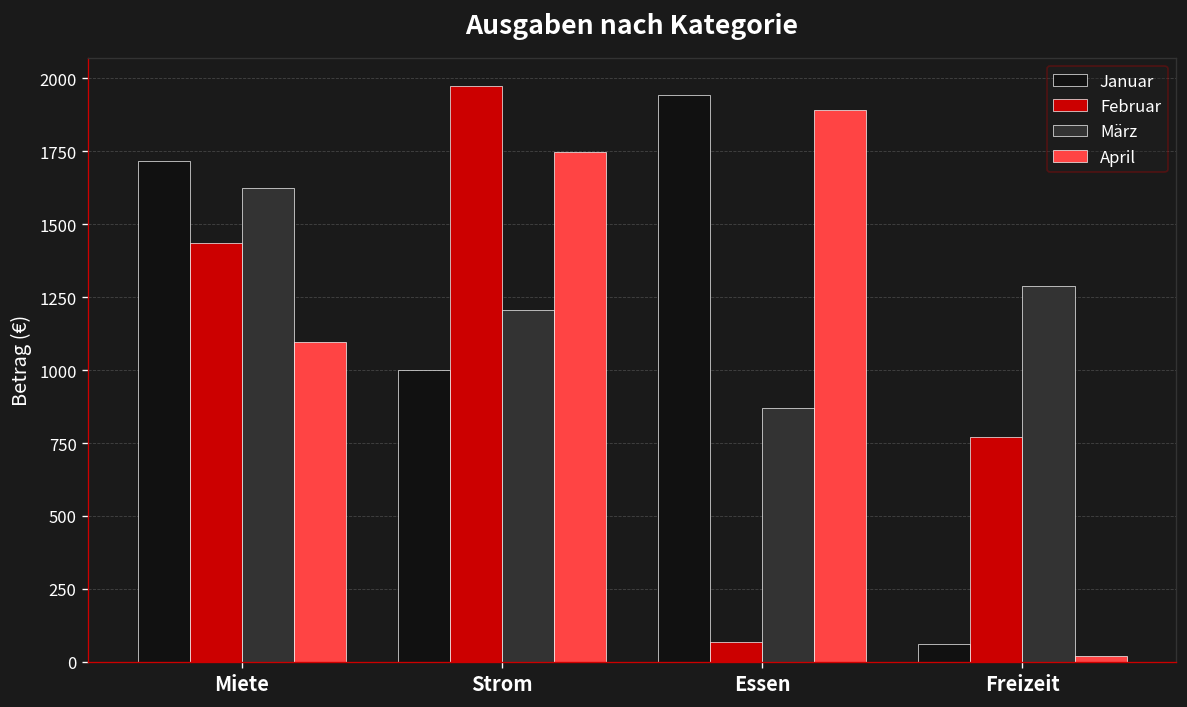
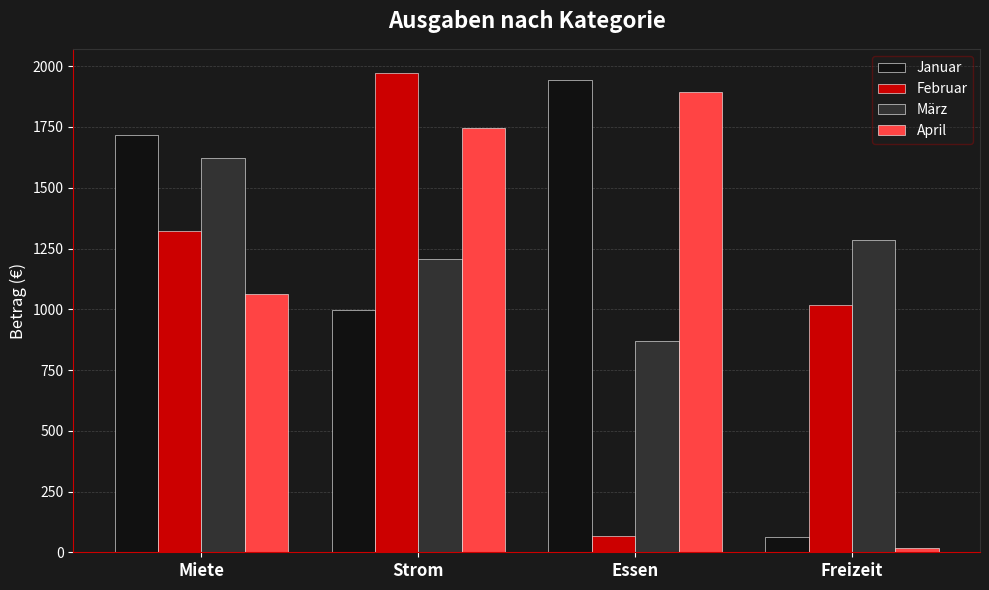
  {
    "Februar": {
-     "Miete": 1440,
+     "Miete": 1320,
      "Strom": 1970,
      "Essen": 70,
-     "Freizeit": 770
+     "Freizeit": 1020
    },
    "April": {
-     "Miete": 1100,
+     "Miete": 1060,
      "Strom": 1750,
      "Essen": 1890,
      "Freizeit": 20
    }
  }
